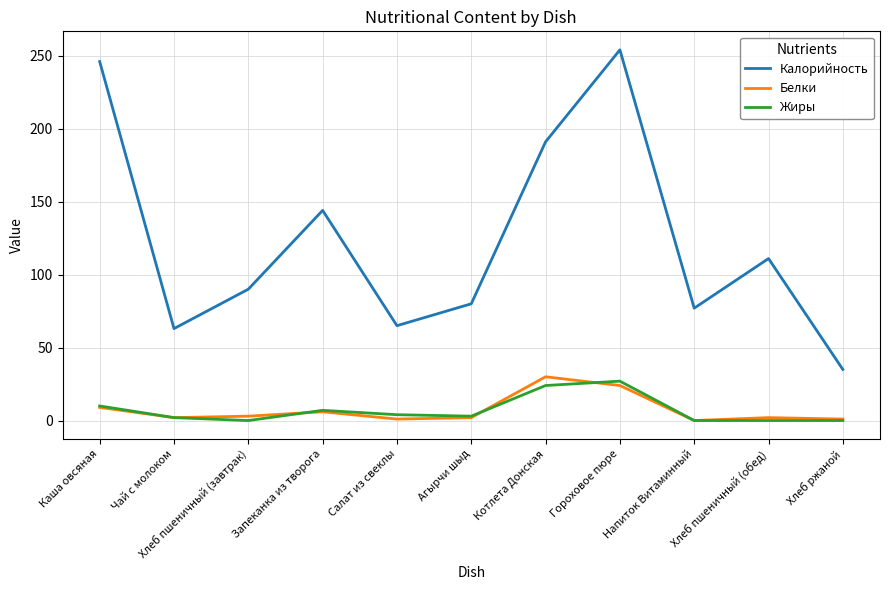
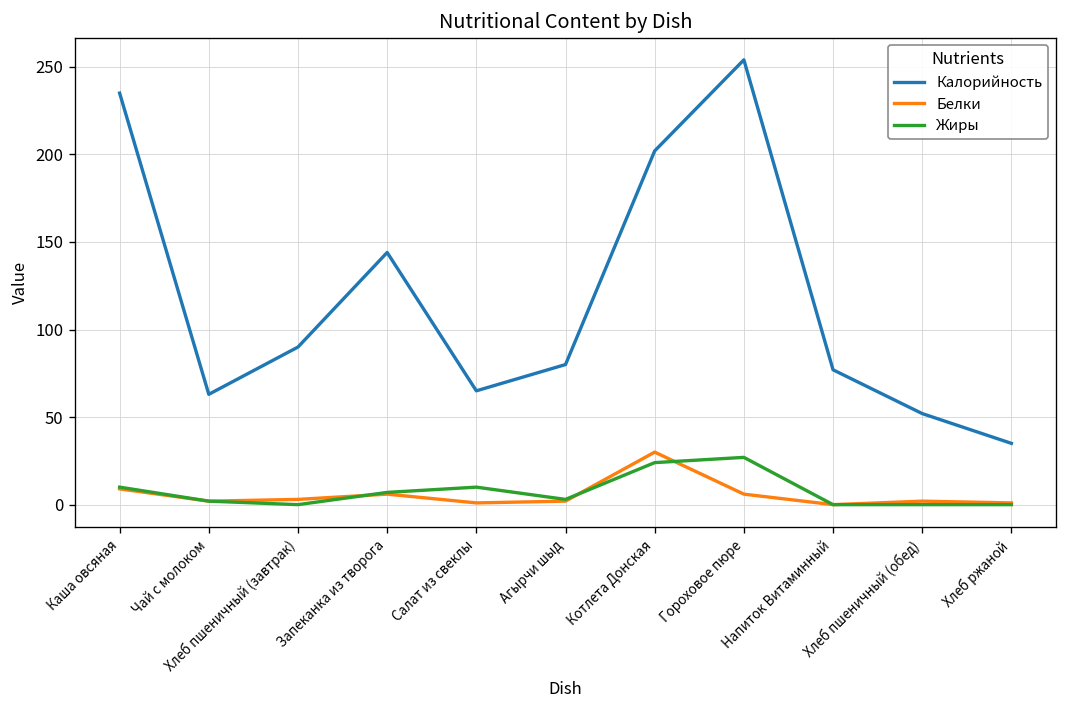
  {
    "Калорийность": {
-     "Каша овсяная": 246,
+     "Каша овсяная": 235,
      "Чай с молоком": 63,
      "Хлеб пшеничный (завтрак)": 90,
      "Запеканка из творога": 144,
      "Салат из свеклы": 65,
      "Агырчи шыд": 80,
-     "Котлета Донская": 191,
+     "Котлета Донская": 202,
      "Гороховое пюре": 254,
      "Напиток Витаминный": 77,
-     "Хлеб пшеничный (обед)": 111,
+     "Хлеб пшеничный (обед)": 52,
      "Хлеб ржаной": 35
    },
    "Белки": {
      "Хлеб пшеничный (завтрак)": 3,
      "Салат из свеклы": 1,
      "Котлета Донская": 30,
-     "Гороховое пюре": 24,
+     "Гороховое пюре": 6,
      "Хлеб пшеничный (обед)": 2
    },
    "Жиры": {
      "Хлеб пшеничный (завтрак)": 0,
-     "Салат из свеклы": 4,
+     "Салат из свеклы": 10,
      "Котлета Донская": 24,
      "Гороховое пюре": 27,
      "Хлеб пшеничный (обед)": 0
    }
  }
